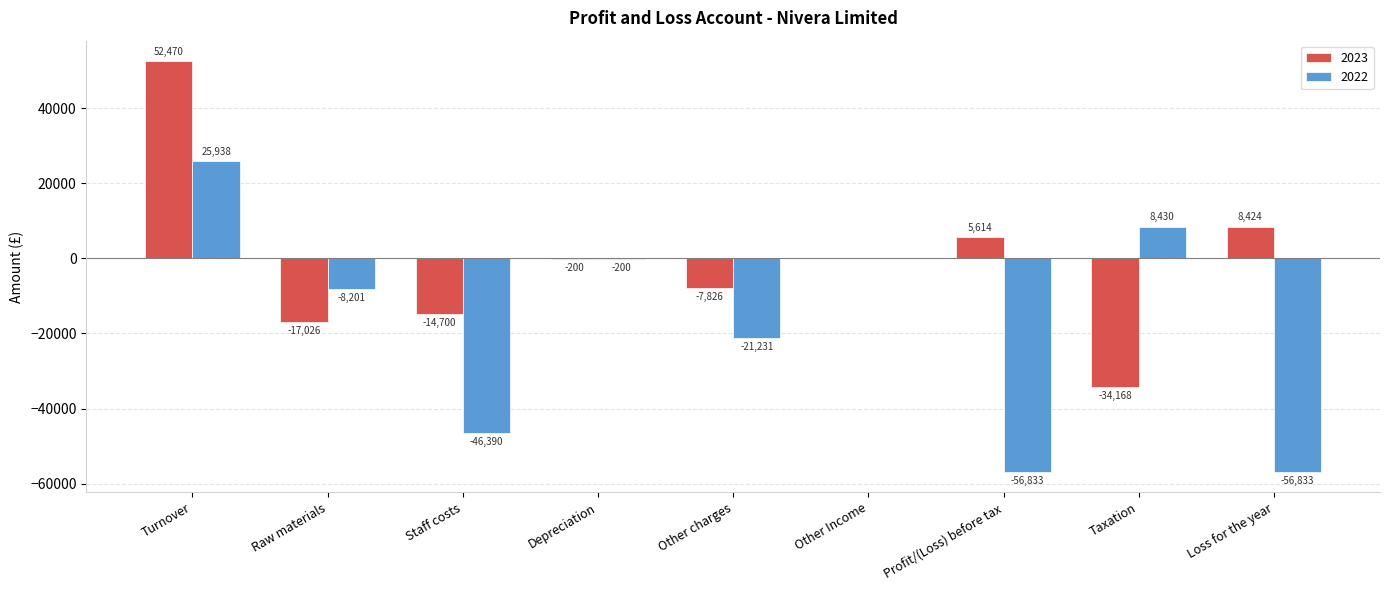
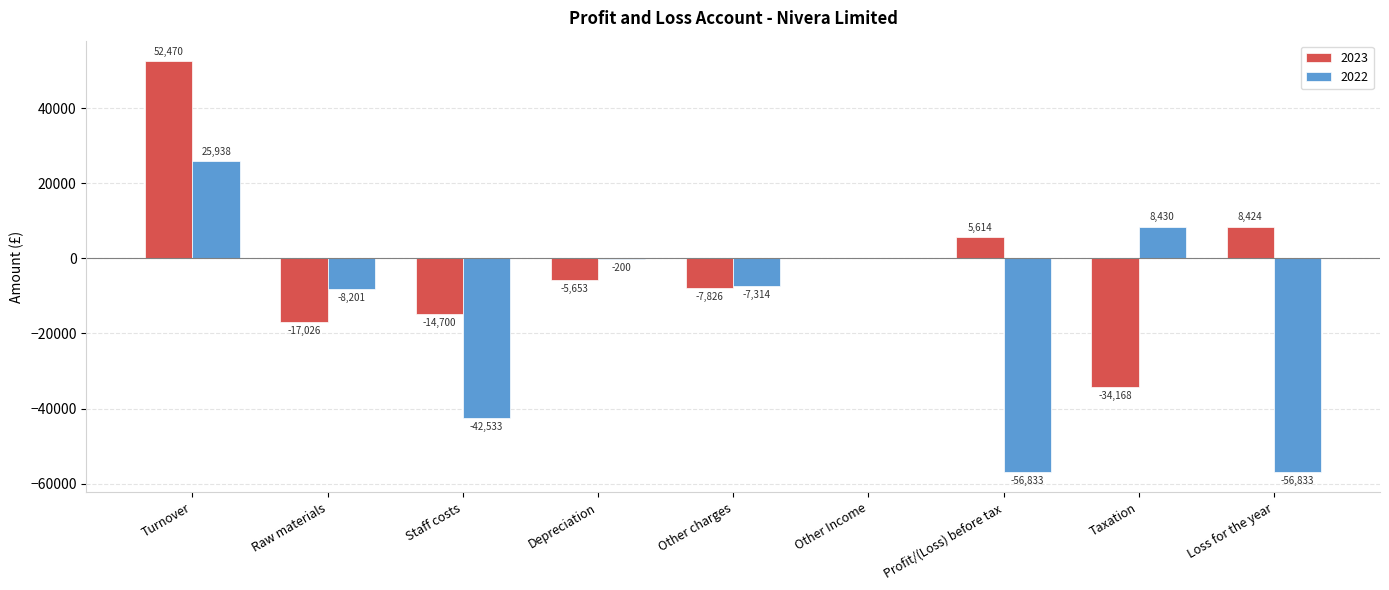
  {
    "2023": {
      "Turnover": "52,470",
      "Raw materials": "-17,026",
      "Staff costs": "-14,700",
-     "Depreciation": "-200",
+     "Depreciation": "-5,653",
      "Other charges": "-7,826",
      "Profit/(Loss) before tax": "5,614",
      "Taxation": "-34,168",
      "Loss for the year": "8,424"
    },
    "2022": {
      "Turnover": "25,938",
      "Raw materials": "-8,201",
-     "Staff costs": "-46,390",
+     "Staff costs": "-42,533",
      "Depreciation": "-200",
-     "Other charges": "-21,231",
+     "Other charges": "-7,314",
      "Profit/(Loss) before tax": "-56,833",
      "Taxation": "8,430",
      "Loss for the year": "-56,833"
    }
  }
